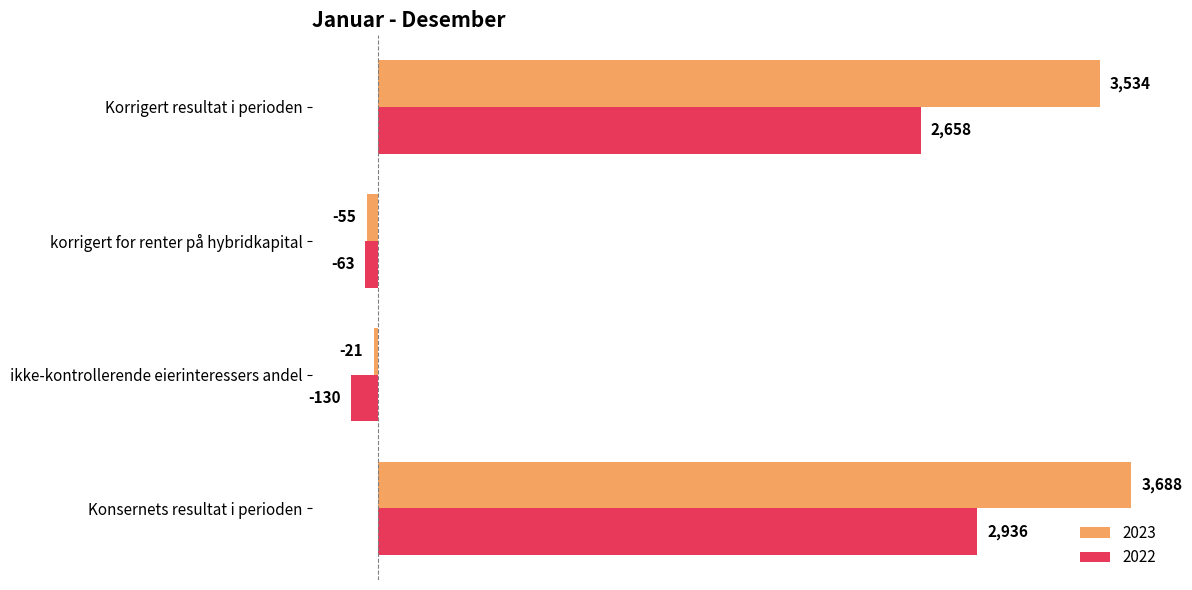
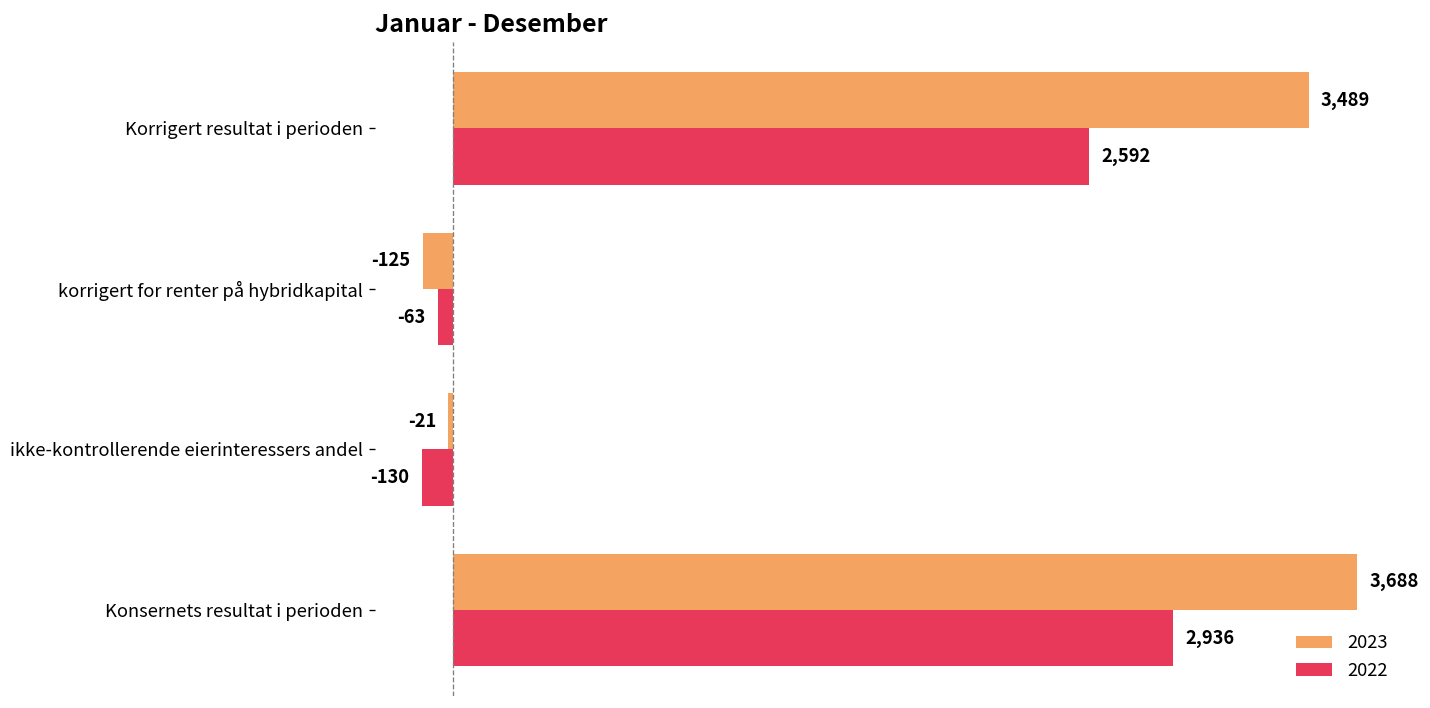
  {
    "2023": {
-     "Korrigert resultat i perioden": "3,534",
-     "korrigert for renter på hybridkapital": "-55",
+     "Korrigert resultat i perioden": "3,489",
+     "korrigert for renter på hybridkapital": "-125",
      "ikke-kontrollerende eierinteressers andel": "-21",
      "Konsernets resultat i perioden": "3,688"
    },
    "2022": {
-     "Korrigert resultat i perioden": "2,658",
+     "Korrigert resultat i perioden": "2,592",
      "korrigert for renter på hybridkapital": "-63",
      "ikke-kontrollerende eierinteressers andel": "-130",
      "Konsernets resultat i perioden": "2,936"
    }
  }
